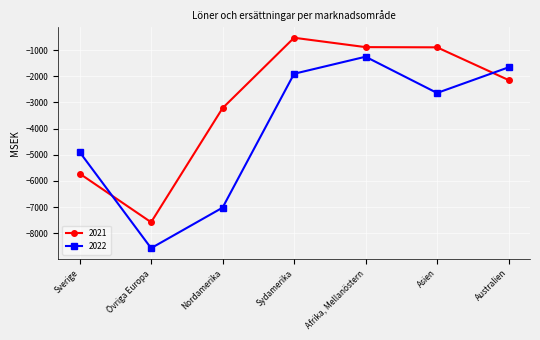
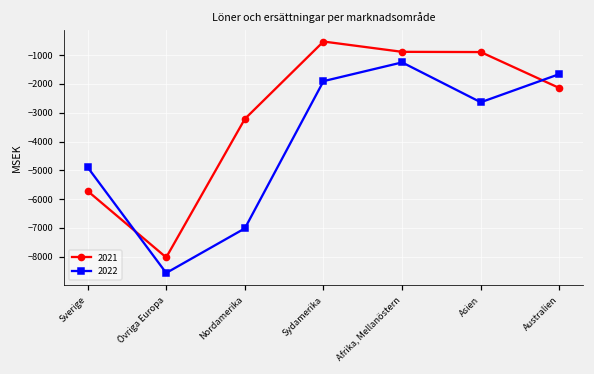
  {
    "2021": {
      "Sverige": -5700,
-     "Övriga Europa": -7600,
+     "Övriga Europa": -8000,
      "Nordamerika": -3200,
      "Sydamerika": -500,
      "Afrika, Mellanöstern": -900,
      "Asien": -900,
      "Australien": -2100
    },
    "2022": {
      "Sverige": -4900,
      "Övriga Europa": -8600,
      "Nordamerika": -7000,
      "Sydamerika": -1900,
      "Afrika, Mellanöstern": -1300,
      "Asien": -2600,
      "Australien": -1700
    }
  }
